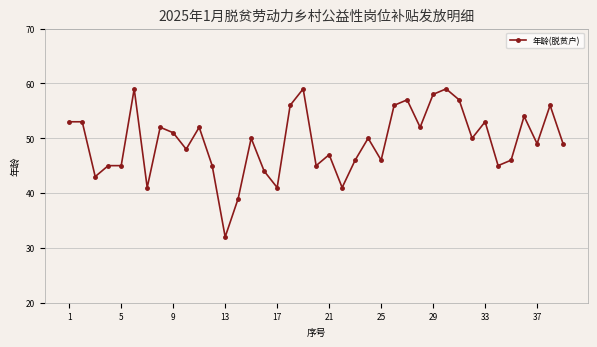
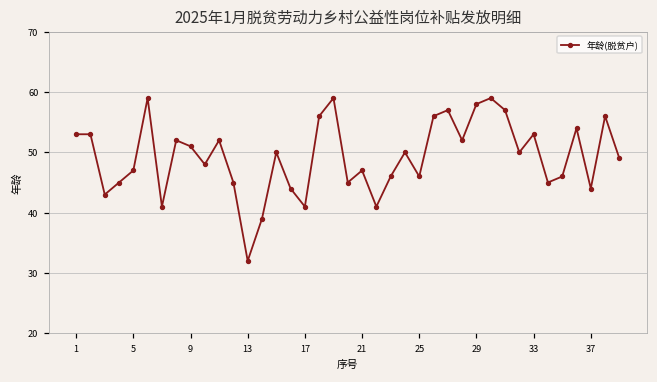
  {
    "1": 53,
-   "5": 45,
+   "5": 47,
    "9": 51,
    "13": 32,
    "17": 41,
    "21": 47,
    "25": 46,
    "29": 58,
    "33": 53,
-   "37": 49
+   "37": 44
  }
